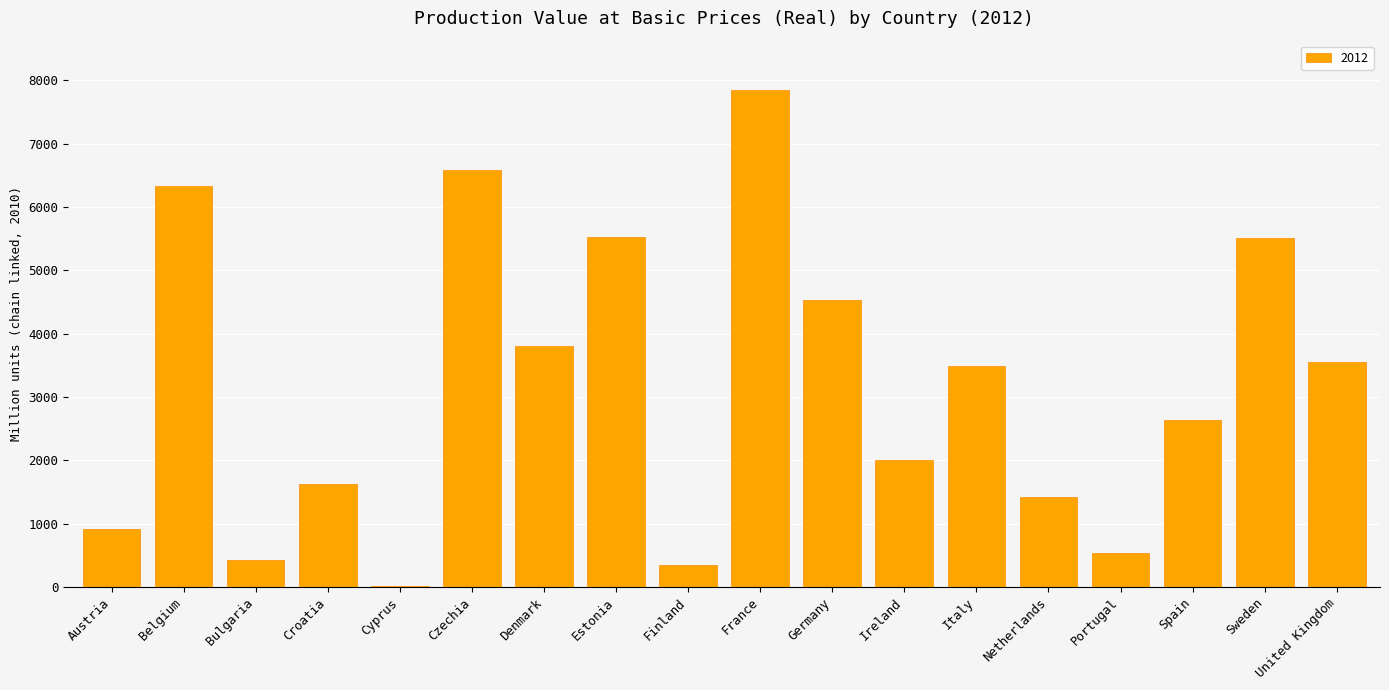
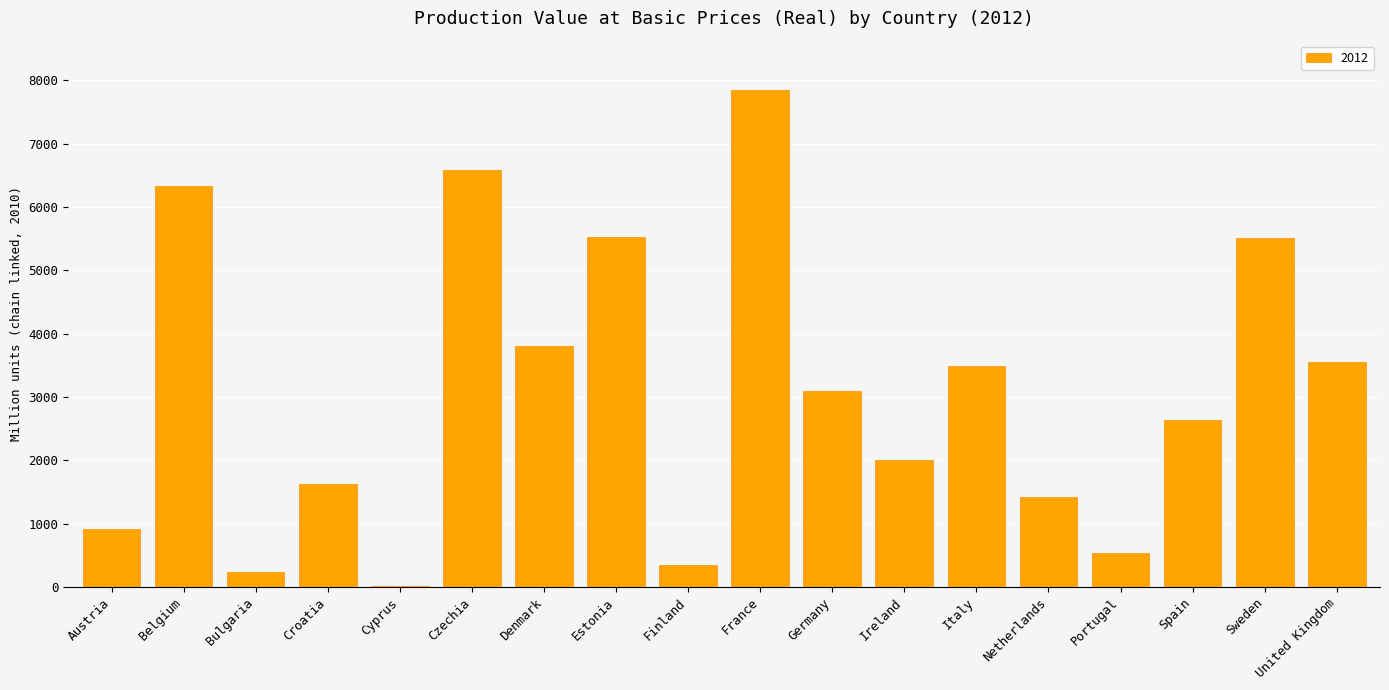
  {
    "Austria": 900,
    "Belgium": 6300,
-   "Bulgaria": 400,
+   "Bulgaria": 200,
    "Croatia": 1600,
    "Czechia": 6600,
    "Denmark": 3800,
    "Estonia": 5500,
    "Finland": 300,
    "France": 7800,
-   "Germany": 4500,
+   "Germany": 3100,
    "Ireland": 2000,
    "Italy": 3500,
    "Netherlands": 1400,
    "Portugal": 500,
    "Spain": 2600,
    "Sweden": 5500,
    "United Kingdom": 3500
  }
